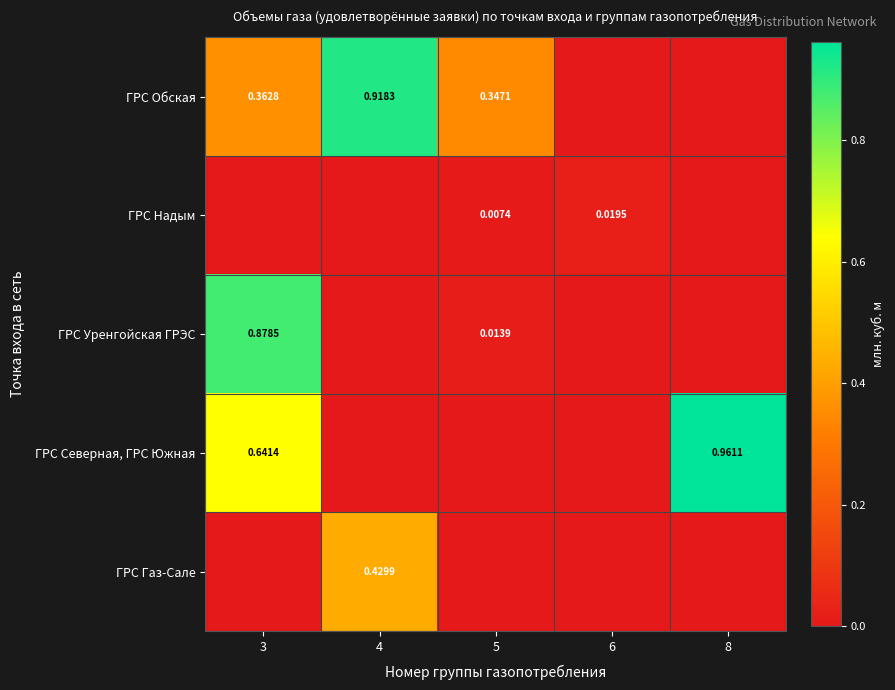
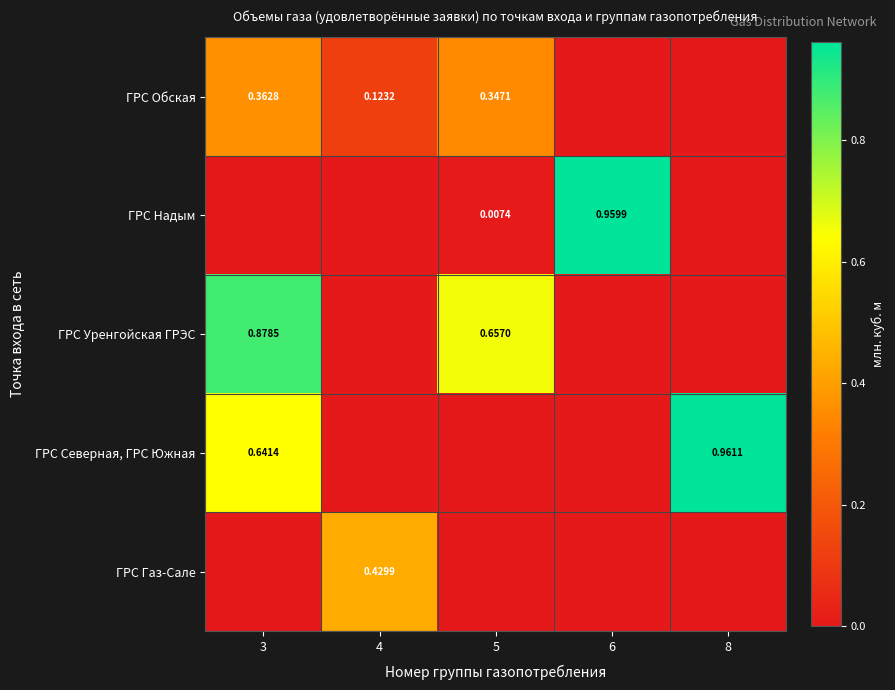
  {
    "ГРС Обская": {
      "3": 0.3628,
-     "4": 0.9183,
+     "4": 0.1232,
      "5": 0.3471
    },
    "ГРС Надым": {
      "5": 0.0074,
-     "6": 0.0195
+     "6": 0.9599
    },
    "ГРС Уренгойская ГРЭС": {
      "3": 0.8785,
-     "5": 0.0139
+     "5": 0.6570
    },
    "ГРС Северная, ГРС Южная": {
      "3": 0.6414,
      "8": 0.9611
    },
    "ГРС Газ-Сале": {
      "4": 0.4299
    }
  }
